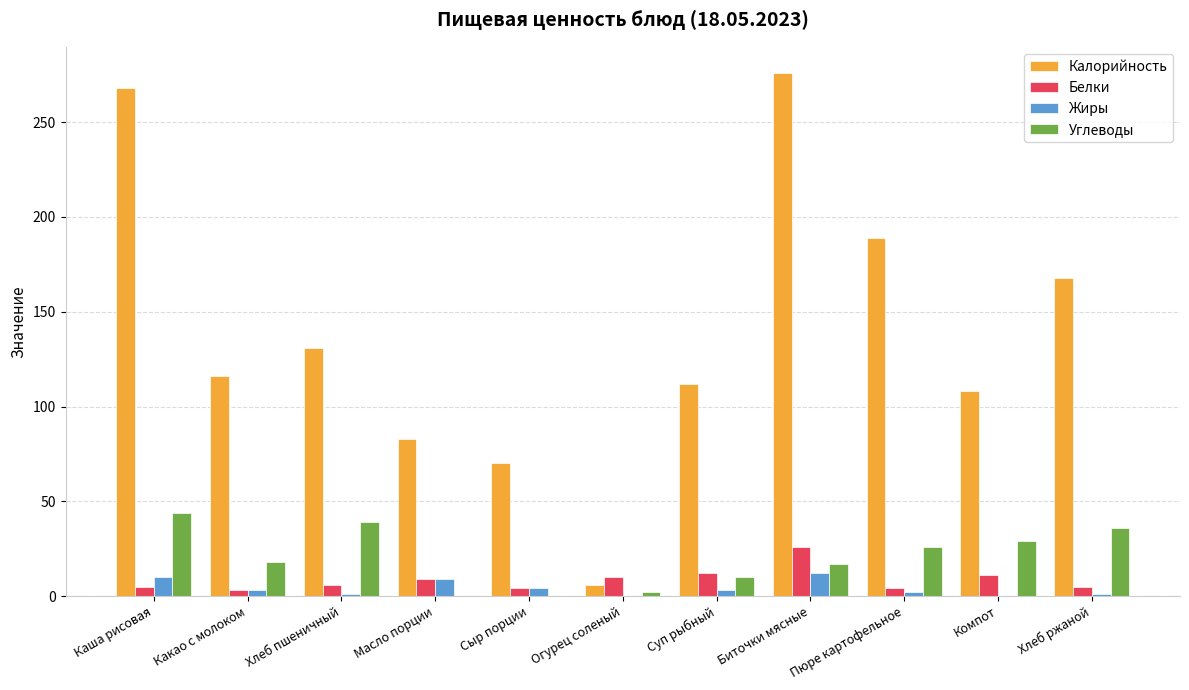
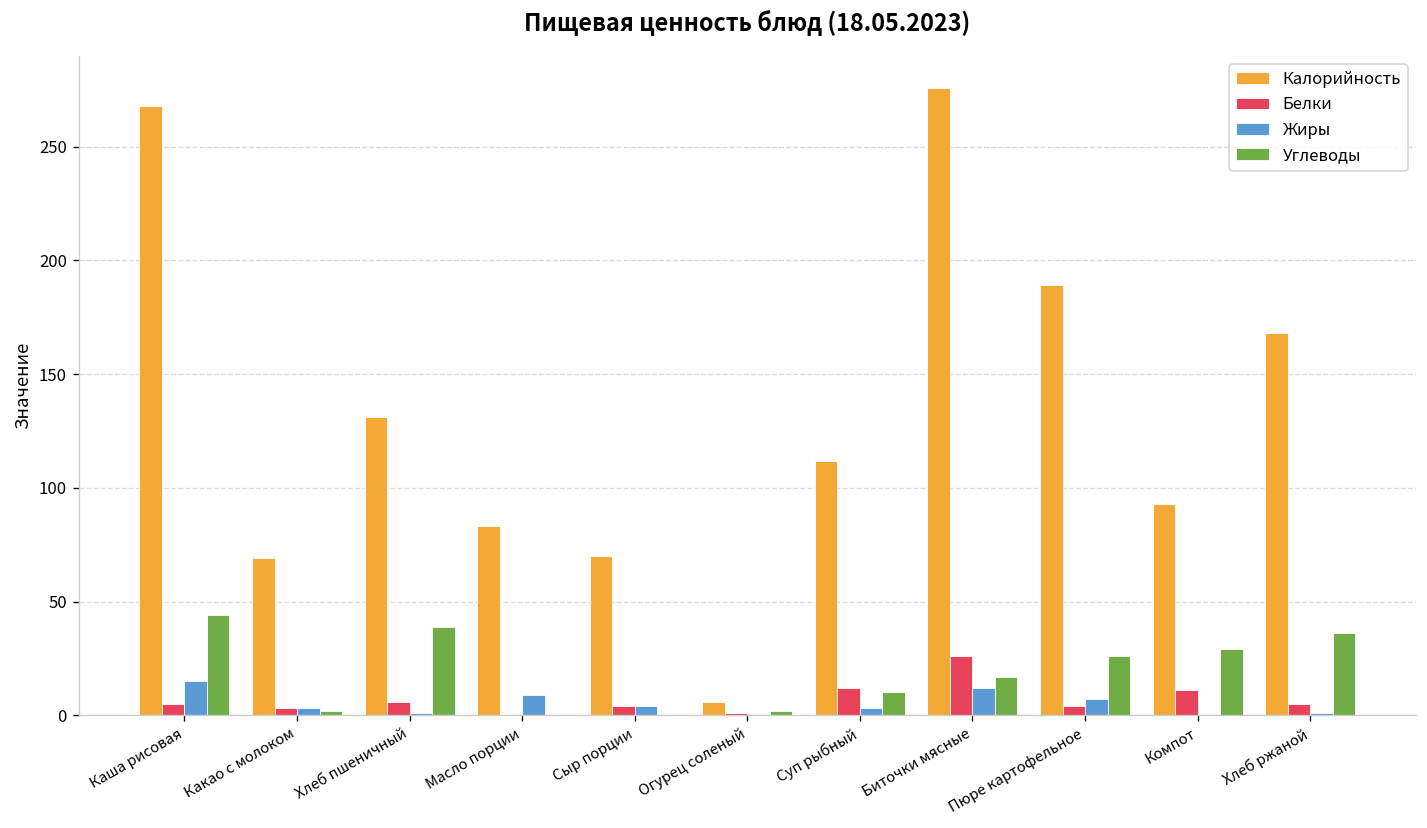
  {
    "Калорийность": {
      "Каша рисовая": 268,
-     "Какао с молоком": 116,
+     "Какао с молоком": 69,
      "Хлеб пшеничный": 131,
      "Масло порции": 83,
      "Сыр порции": 70,
      "Огурец соленый": 6,
      "Суп рыбный": 112,
      "Биточки мясные": 276,
      "Пюре картофельное": 189,
-     "Компот": 108,
+     "Компот": 93,
      "Хлеб ржаной": 168
    },
    "Белки": {
      "Каша рисовая": 5,
      "Какао с молоком": 3,
      "Хлеб пшеничный": 6,
-     "Масло порции": 9,
+     "Масло порции": 0,
      "Сыр порции": 4,
-     "Огурец соленый": 10,
+     "Огурец соленый": 1,
      "Суп рыбный": 12,
      "Биточки мясные": 26,
      "Пюре картофельное": 4,
      "Компот": 11,
      "Хлеб ржаной": 5
    },
    "Жиры": {
-     "Каша рисовая": 10,
+     "Каша рисовая": 15,
      "Какао с молоком": 3,
      "Масло порции": 9,
      "Сыр порции": 4,
      "Огурец соленый": 0,
      "Суп рыбный": 3,
      "Биточки мясные": 12,
-     "Пюре картофельное": 2,
+     "Пюре картофельное": 7,
      "Компот": 0
    },
    "Углеводы": {
      "Каша рисовая": 44,
-     "Какао с молоком": 18,
+     "Какао с молоком": 2,
      "Хлеб пшеничный": 39,
      "Масло порции": 0,
      "Сыр порции": 0,
      "Огурец соленый": 2,
      "Суп рыбный": 10,
      "Биточки мясные": 17,
      "Пюре картофельное": 26,
      "Компот": 29,
      "Хлеб ржаной": 36
    }
  }
